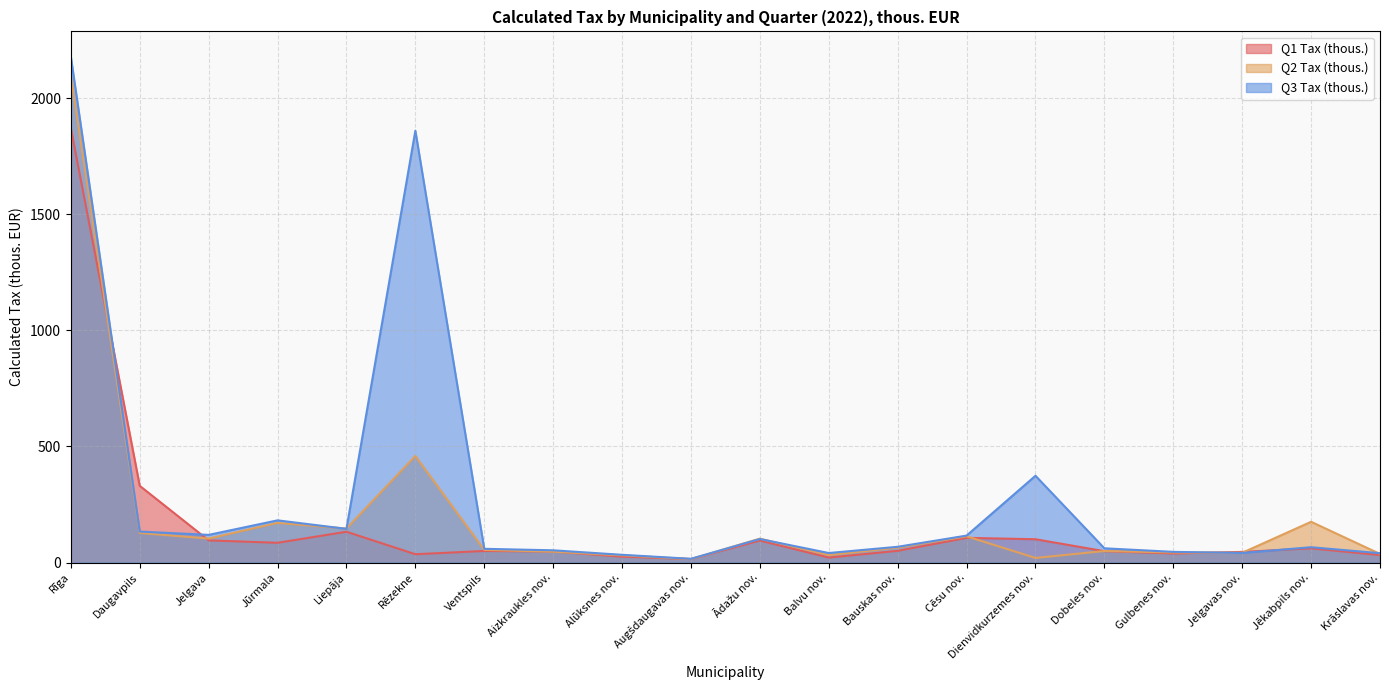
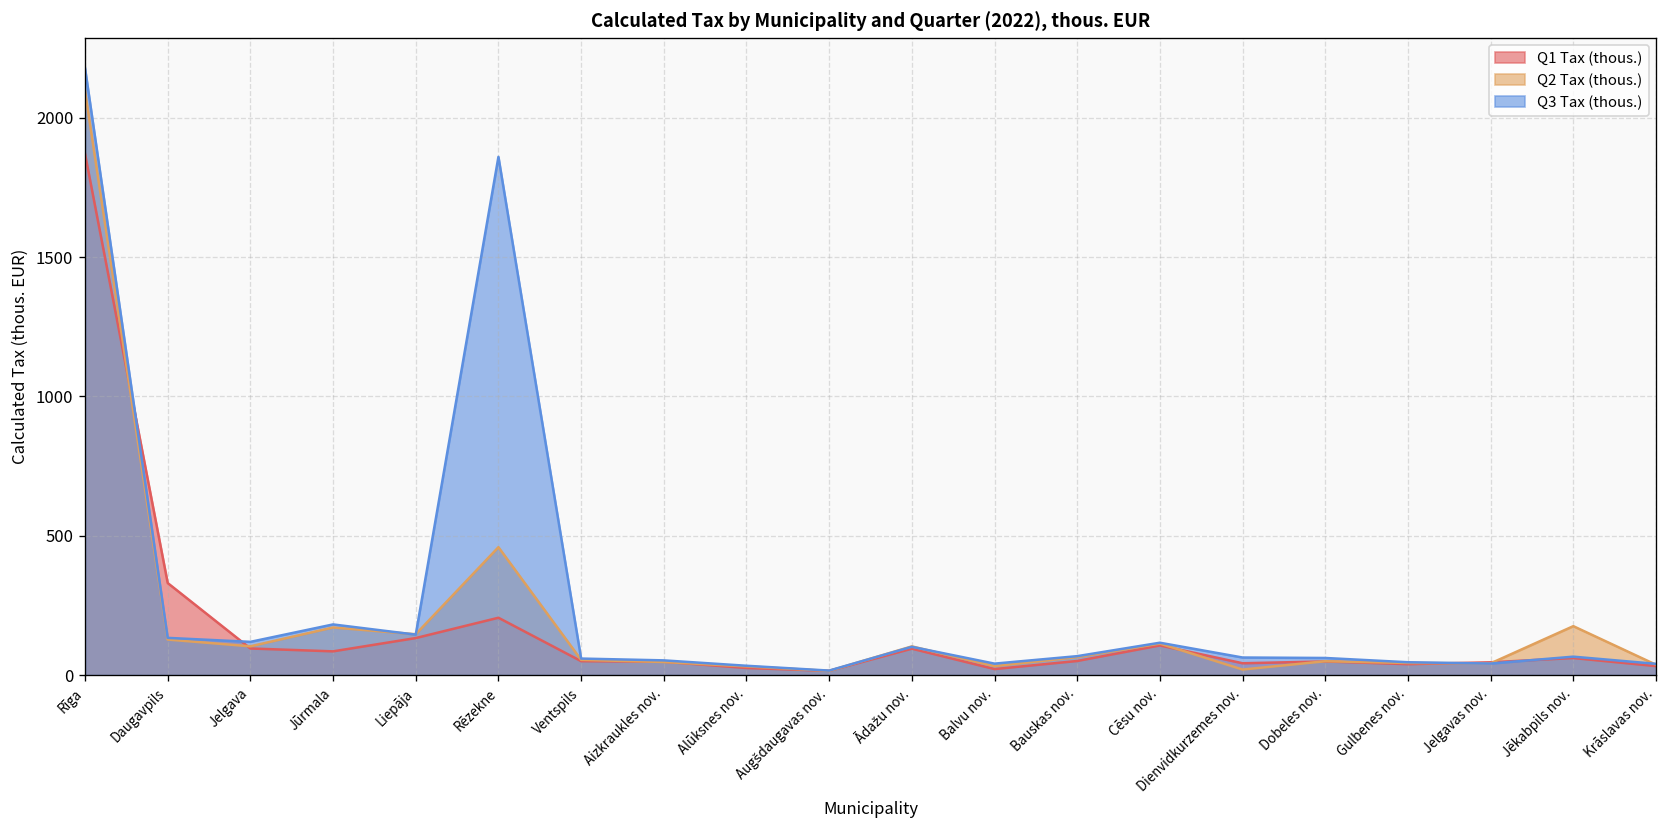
  {
    "Q1 Tax (thous.)": {
      "Rīga": 1870,
      "Daugavpils": 330,
      "Jūrmala": 90,
      "Liepāja": 130,
-     "Rēzekne": 40,
+     "Rēzekne": 210,
      "Bauskas nov.": 50,
-     "Dienvidkurzemes nov.": 100
+     "Dienvidkurzemes nov.": 40
    },
    "Q2 Tax (thous.)": {
      "Rīga": 2100,
      "Rēzekne": 460,
      "Dienvidkurzemes nov.": 20,
      "Jēkabpils nov.": 180
    },
    "Q3 Tax (thous.)": {
      "Rīga": 2180,
      "Jelgava": 120,
      "Rēzekne": 1860,
-     "Dienvidkurzemes nov.": 370,
+     "Dienvidkurzemes nov.": 60,
      "Dobeles nov.": 60
    }
  }
